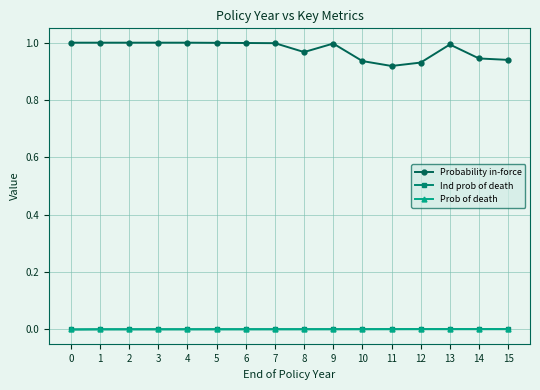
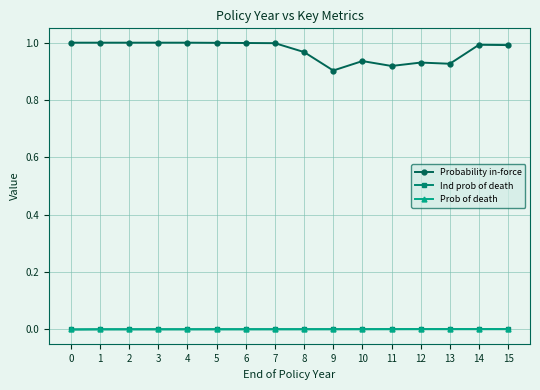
  {
    "Probability in-force": {
      "0": 1.00,
      "1": 1.00,
      "2": 1.00,
      "3": 1.00,
      "4": 1.00,
      "5": 1.00,
      "6": 1.00,
      "7": 1.00,
      "8": 0.97,
-     "9": 1.00,
+     "9": 0.90,
      "10": 0.94,
      "11": 0.92,
      "12": 0.93,
-     "13": 0.99,
-     "14": 0.94,
-     "15": 0.94
+     "13": 0.93,
+     "14": 0.99,
+     "15": 0.99
    },
    "Prob of death": {
      "0": 0.00,
      "1": 0.00,
      "2": 0.00,
      "3": 0.00,
      "4": 0.00,
      "5": 0.00,
      "6": 0.00,
      "7": 0.00,
      "8": 0.00,
      "9": 0.00,
      "10": 0.00,
      "11": 0.00,
      "12": 0.00,
      "13": 0.00,
      "14": 0.00,
      "15": 0.00
    }
  }
